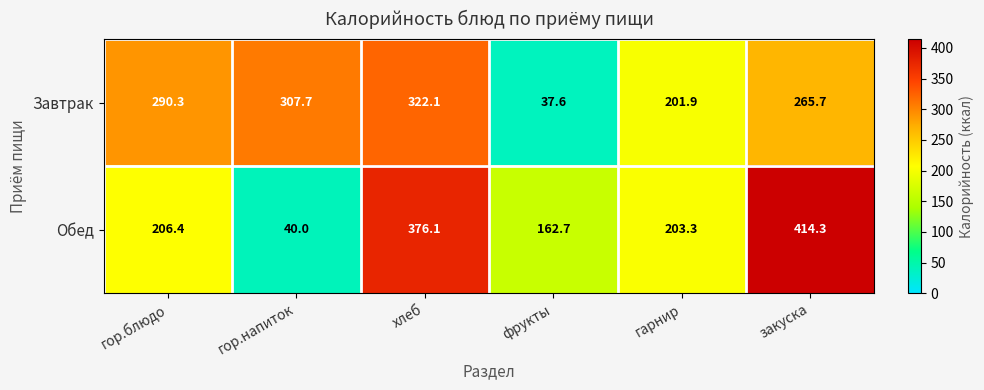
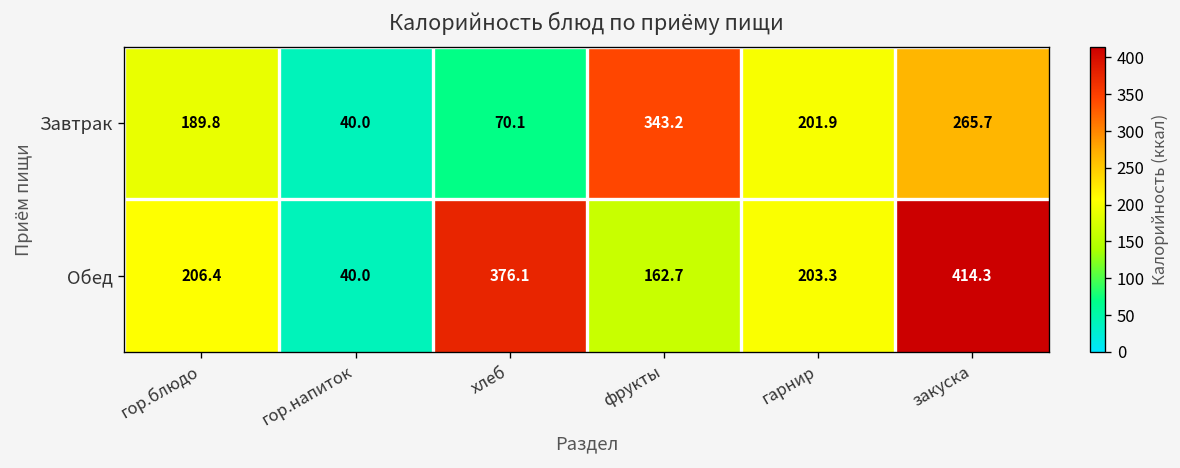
  {
    "Завтрак": {
-     "гор.блюдо": 290.3,
-     "гор.напиток": 307.7,
-     "хлеб": 322.1,
-     "фрукты": 37.6,
+     "гор.блюдо": 189.8,
+     "гор.напиток": 40.0,
+     "хлеб": 70.1,
+     "фрукты": 343.2,
      "гарнир": 201.9,
      "закуска": 265.7
    },
    "Обед": {
      "гор.блюдо": 206.4,
      "гор.напиток": 40.0,
      "хлеб": 376.1,
      "фрукты": 162.7,
      "гарнир": 203.3,
      "закуска": 414.3
    }
  }
